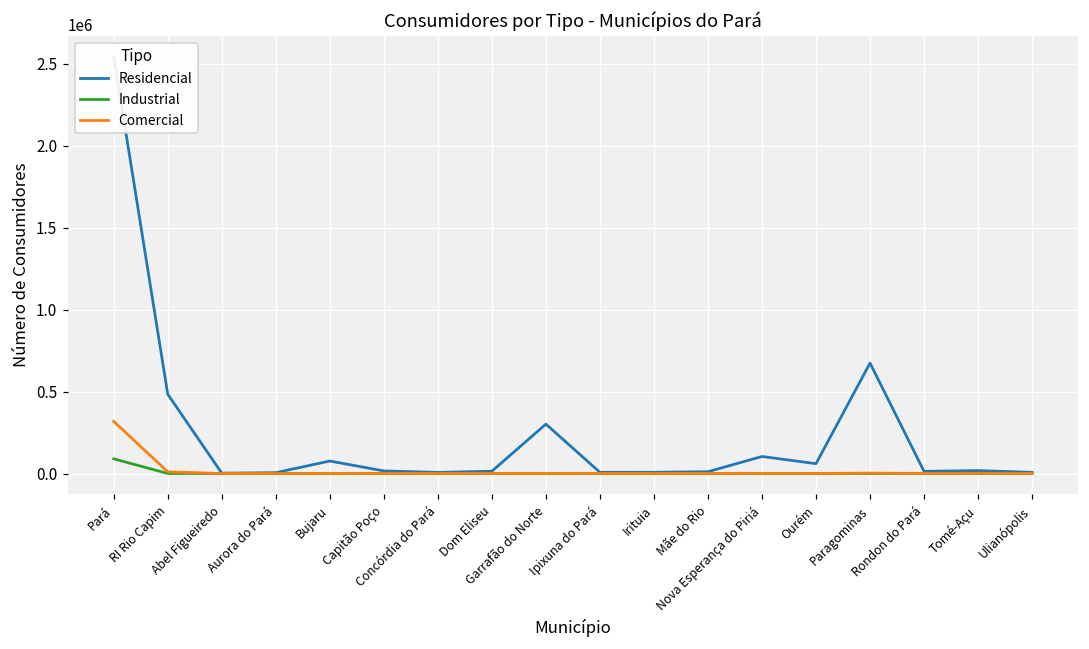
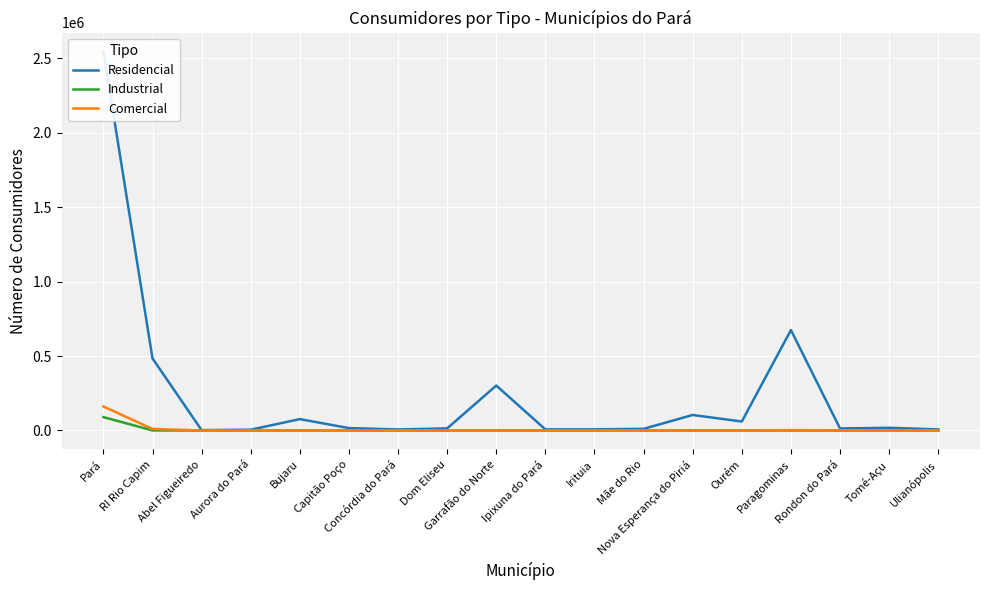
  {
    "Residencial": {
      "RI Rio Capim": 480000,
      "Bujaru": 80000,
      "Garrafão do Norte": 300000,
      "Nova Esperança do Piriá": 100000,
      "Ourém": 60000,
      "Paragominas": 670000
    },
    "Industrial": {
      "Pará": 90000
    },
    "Comercial": {
-     "Pará": 320000
+     "Pará": 160000
    }
  }
